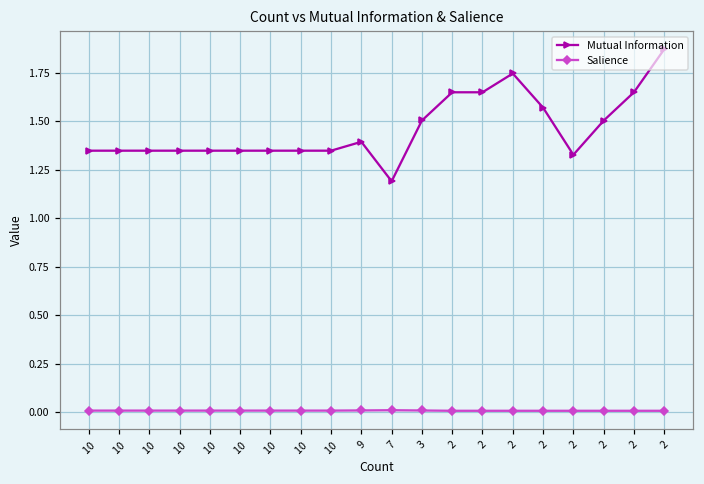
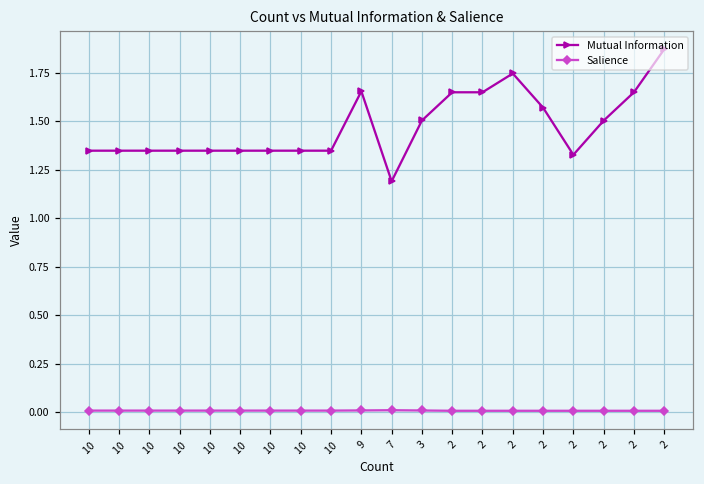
  {
    "Mutual Information": {
-     "9": 1.39,
+     "9": 1.65,
      "7": 1.19,
      "3": 1.50
    },
    "Salience": {
      "9": 0.01,
      "7": 0.01,
      "3": 0.01
    }
  }
